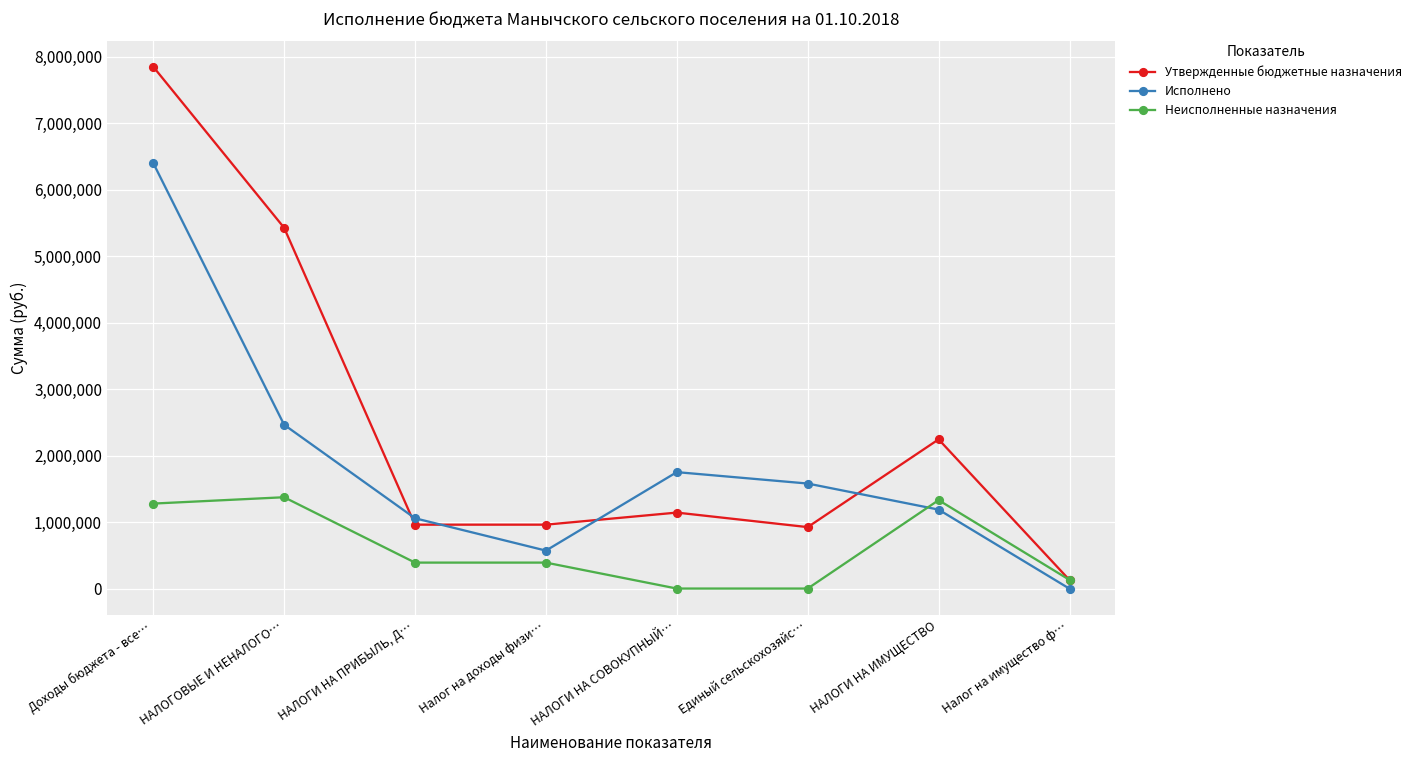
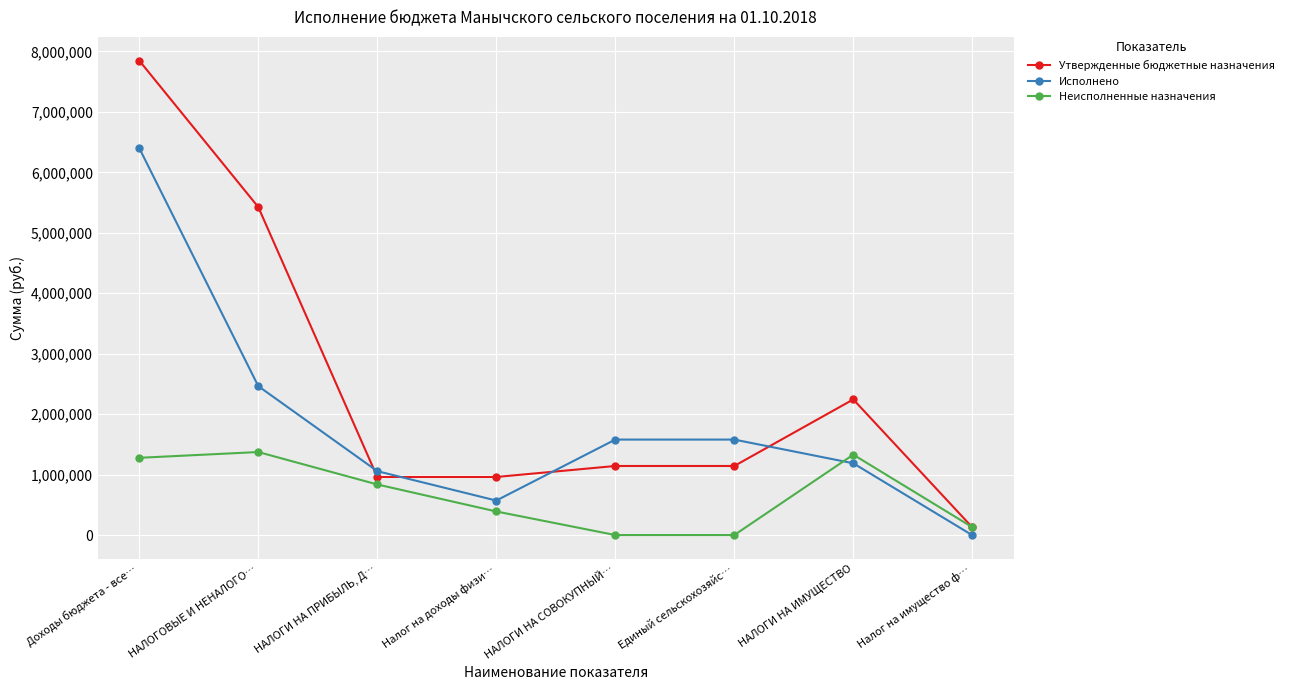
  {
    "Утвержденные бюджетные назначения": {
      "Доходы бюджета - все…": "7,800,000",
      "НАЛОГОВЫЕ И НЕНАЛОГО…": "5,400,000",
      "НАЛОГИ НА ПРИБЫЛЬ, Д…": "1,000,000",
      "Налог на доходы физи…": "1,000,000",
      "НАЛОГИ НА СОВОКУПНЫЙ…": "1,100,000",
-     "Единый сельскохозяйс…": "900,000",
+     "Единый сельскохозяйс…": "1,100,000",
      "НАЛОГИ НА ИМУЩЕСТВО": "2,200,000"
    },
    "Исполнено": {
      "Доходы бюджета - все…": "6,400,000",
      "НАЛОГОВЫЕ И НЕНАЛОГО…": "2,500,000",
      "НАЛОГИ НА ПРИБЫЛЬ, Д…": "1,100,000",
      "Налог на доходы физи…": "600,000",
-     "НАЛОГИ НА СОВОКУПНЫЙ…": "1,800,000",
+     "НАЛОГИ НА СОВОКУПНЫЙ…": "1,600,000",
      "Единый сельскохозяйс…": "1,600,000",
      "НАЛОГИ НА ИМУЩЕСТВО": "1,200,000",
      "Налог на имущество ф…": "0"
    },
    "Неисполненные назначения": {
      "Доходы бюджета - все…": "1,300,000",
      "НАЛОГОВЫЕ И НЕНАЛОГО…": "1,400,000",
-     "НАЛОГИ НА ПРИБЫЛЬ, Д…": "400,000",
+     "НАЛОГИ НА ПРИБЫЛЬ, Д…": "800,000",
      "Налог на доходы физи…": "400,000",
      "НАЛОГИ НА СОВОКУПНЫЙ…": "0",
      "Единый сельскохозяйс…": "0",
      "НАЛОГИ НА ИМУЩЕСТВО": "1,300,000"
    }
  }
